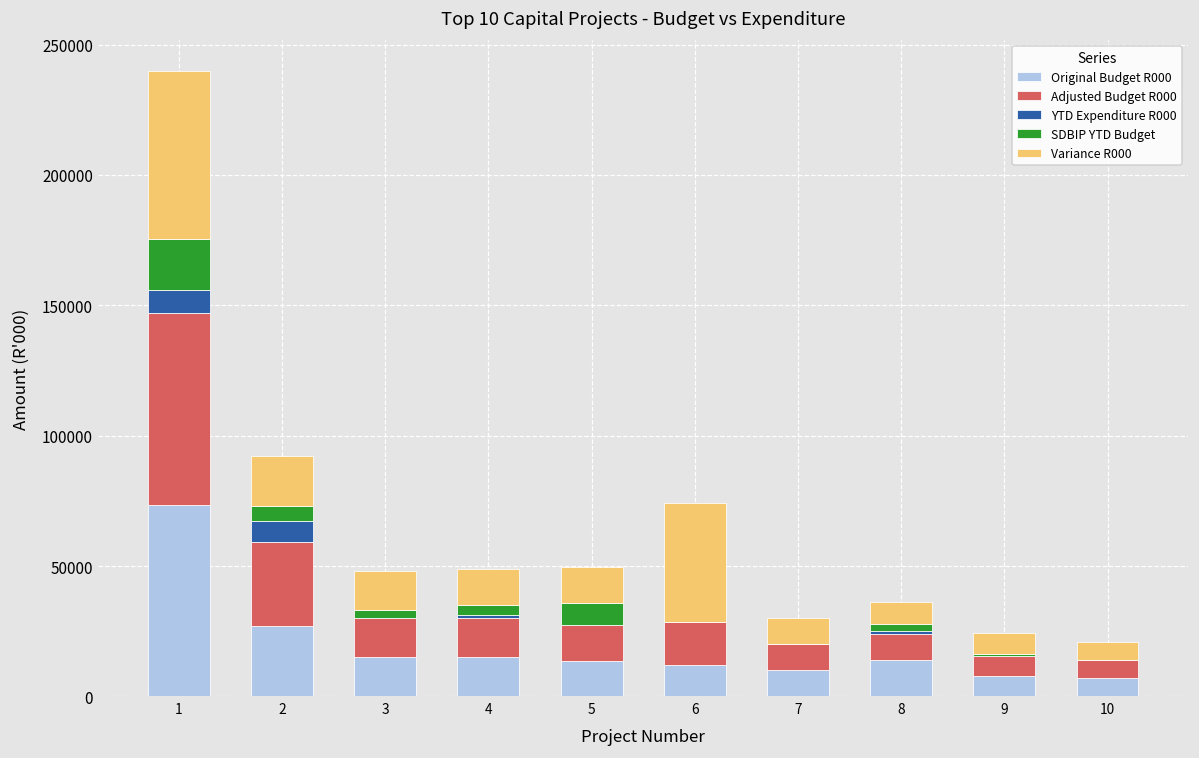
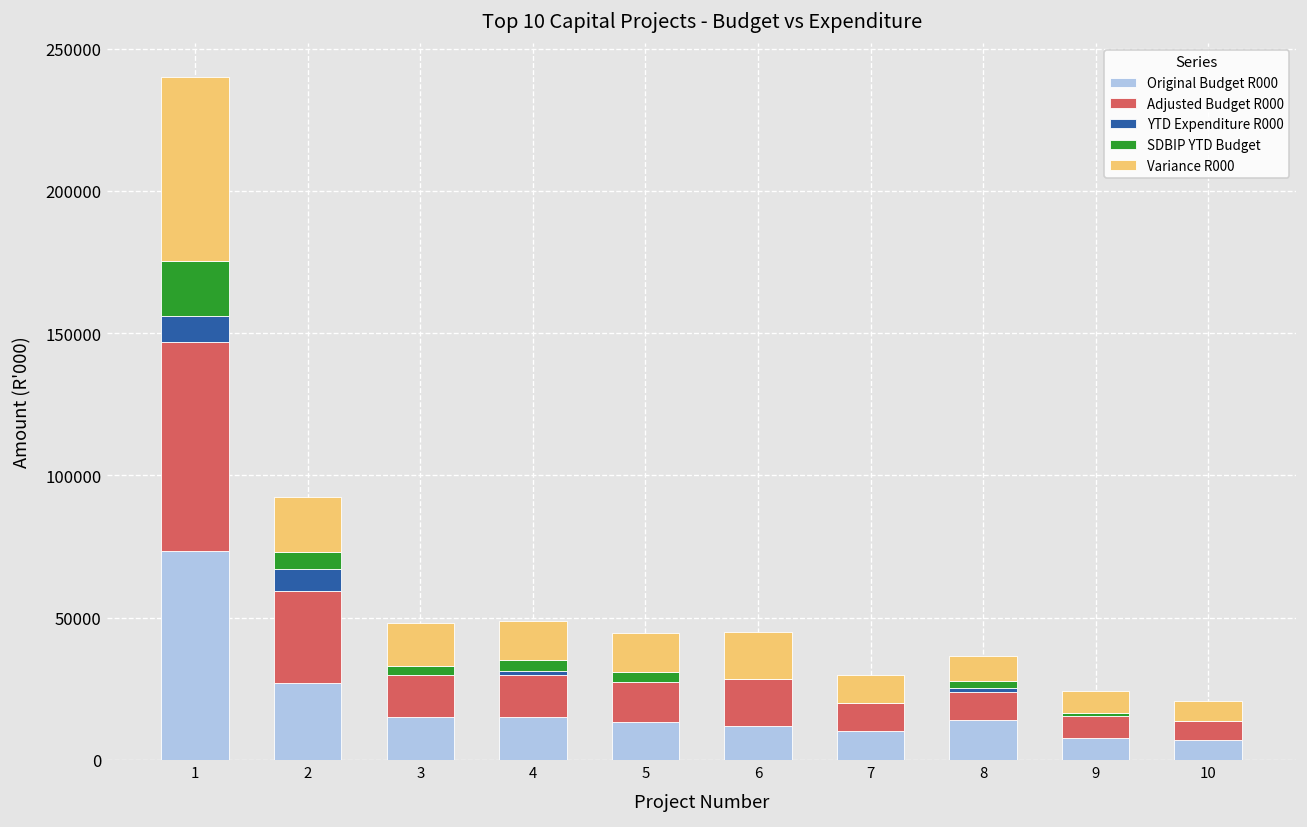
  {
    "Original Budget R000": {
      "1": 73000,
      "2": 27000,
      "3": 15000,
      "4": 15000,
      "5": 13000,
      "6": 12000,
      "7": 10000,
      "8": 14000,
      "9": 8000,
      "10": 7000
    },
    "Adjusted Budget R000": {
      "1": 73000,
      "2": 32000,
      "3": 15000,
      "4": 15000,
      "5": 14000,
      "6": 16000,
      "7": 10000,
      "8": 10000,
      "9": 8000,
      "10": 7000
    },
    "YTD Expenditure R000": {
      "1": 9000,
      "2": 8000,
      "3": 0,
      "4": 1000,
      "5": 0,
      "6": 0,
      "7": 0,
      "8": 1000,
      "9": 0,
      "10": 0
    },
    "SDBIP YTD Budget": {
      "1": 20000,
      "2": 6000,
      "3": 3000,
      "4": 4000,
-     "5": 9000,
+     "5": 3000,
      "6": 0,
      "7": 0,
      "8": 3000,
      "10": 0
    },
    "Variance R000": {
      "1": 64000,
      "2": 19000,
      "3": 15000,
      "4": 14000,
      "5": 14000,
-     "6": 46000,
+     "6": 16000,
      "7": 10000,
      "8": 9000,
      "9": 8000,
      "10": 7000
    }
  }
